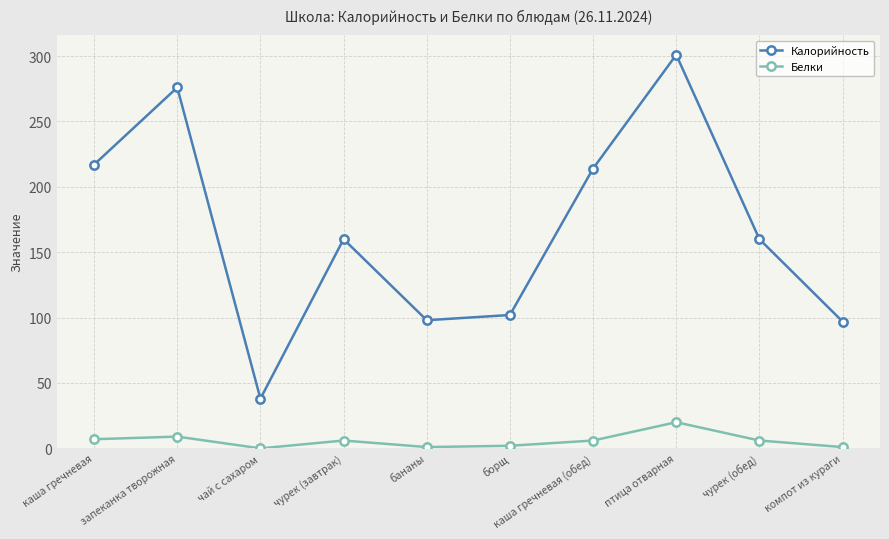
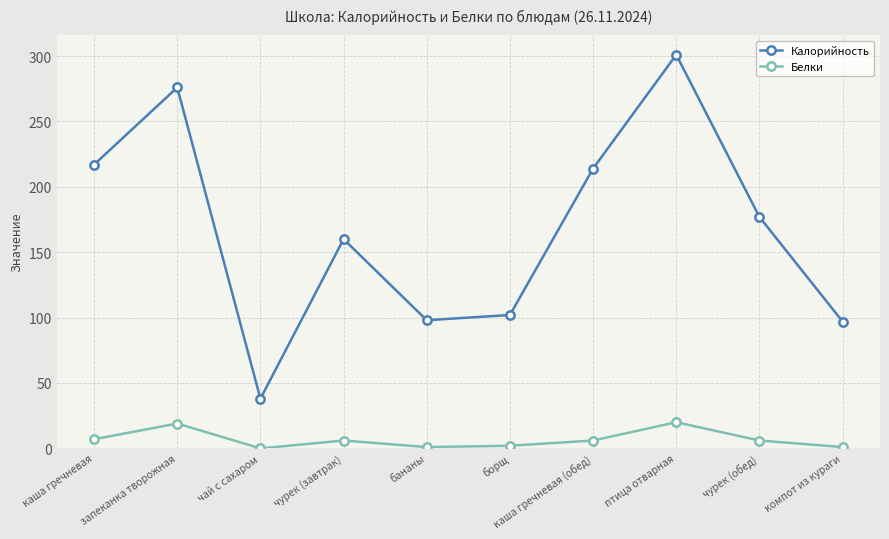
  {
    "Калорийность": {
      "каша гречневая": 217,
      "запеканка творожная": 276,
      "чай с сахаром": 38,
      "чурек (завтрак)": 160,
      "бананы": 98,
      "борщ": 102,
      "каша гречневая (обед)": 214,
      "птица отварная": 301,
-     "чурек (обед)": 160,
+     "чурек (обед)": 177,
      "компот из кураги": 97
    },
    "Белки": {
      "каша гречневая": 7,
-     "запеканка творожная": 9,
+     "запеканка творожная": 19,
      "чай с сахаром": 0,
      "чурек (завтрак)": 6,
      "бананы": 1,
      "борщ": 2,
      "каша гречневая (обед)": 6,
      "птица отварная": 20,
      "чурек (обед)": 6,
      "компот из кураги": 1
    }
  }
